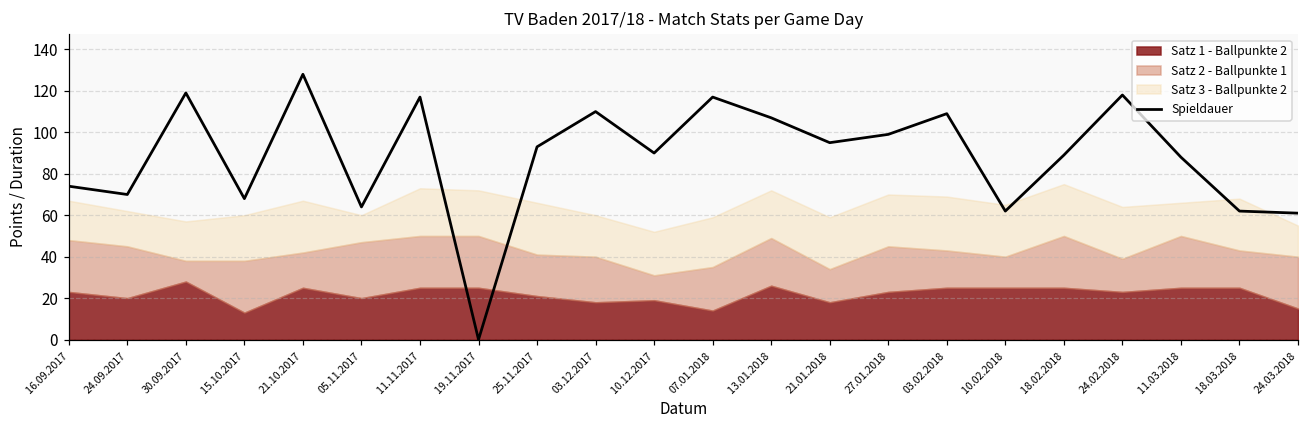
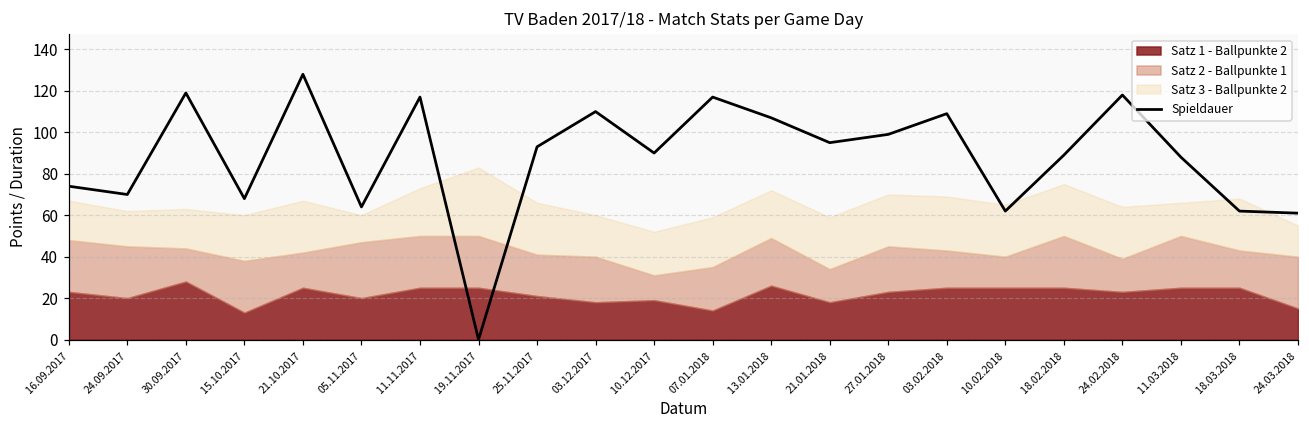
  {
    "Spieldauer": {
      "16.09.2017": 74,
      "24.09.2017": 70,
      "30.09.2017": 119,
      "15.10.2017": 68,
      "21.10.2017": 128,
      "05.11.2017": 64,
      "11.11.2017": 117,
      "19.11.2017": 0,
      "25.11.2017": 93,
      "03.12.2017": 110,
      "10.12.2017": 90,
      "07.01.2018": 117,
      "13.01.2018": 107,
      "21.01.2018": 95,
      "27.01.2018": 99,
      "03.02.2018": 109,
      "10.02.2018": 62,
      "18.02.2018": 89,
      "24.02.2018": 118,
      "11.03.2018": 88,
      "18.03.2018": 62,
      "24.03.2018": 61
    },
    "Satz 1 - Ballpunkte 2": {
      "16.09.2017": 23,
      "24.09.2017": 20,
      "30.09.2017": 28,
      "15.10.2017": 13,
      "21.10.2017": 25,
      "05.11.2017": 20,
      "11.11.2017": 25,
      "19.11.2017": 25,
      "25.11.2017": 21,
      "03.12.2017": 18,
      "10.12.2017": 19,
      "07.01.2018": 14,
      "13.01.2018": 26,
      "21.01.2018": 18,
      "27.01.2018": 23,
      "03.02.2018": 25,
      "10.02.2018": 25,
      "18.02.2018": 25,
      "24.02.2018": 23,
      "11.03.2018": 25,
      "18.03.2018": 25,
      "24.03.2018": 15
    },
    "Satz 2 - Ballpunkte 1": {
      "16.09.2017": 25,
      "24.09.2017": 25,
-     "30.09.2017": 10,
+     "30.09.2017": 16,
      "15.10.2017": 25,
      "21.10.2017": 17,
      "05.11.2017": 27,
      "11.11.2017": 25,
      "19.11.2017": 25,
      "25.11.2017": 20,
      "03.12.2017": 22,
      "10.12.2017": 12,
      "07.01.2018": 21,
      "13.01.2018": 23,
      "21.01.2018": 16,
      "27.01.2018": 22,
      "03.02.2018": 18,
      "10.02.2018": 15,
      "18.02.2018": 25,
      "24.02.2018": 16,
      "11.03.2018": 25,
      "18.03.2018": 18,
      "24.03.2018": 25
    },
    "Satz 3 - Ballpunkte 2": {
      "16.09.2017": 19,
      "24.09.2017": 17,
      "30.09.2017": 19,
      "15.10.2017": 22,
      "21.10.2017": 25,
      "05.11.2017": 13,
      "11.11.2017": 23,
-     "19.11.2017": 22,
+     "19.11.2017": 33,
      "25.11.2017": 25,
      "03.12.2017": 20,
      "10.12.2017": 21,
      "07.01.2018": 24,
      "13.01.2018": 23,
      "21.01.2018": 25,
      "27.01.2018": 25,
      "03.02.2018": 26,
      "10.02.2018": 25,
      "18.02.2018": 25,
      "24.02.2018": 25,
      "11.03.2018": 16,
      "18.03.2018": 25,
      "24.03.2018": 15
    }
  }
